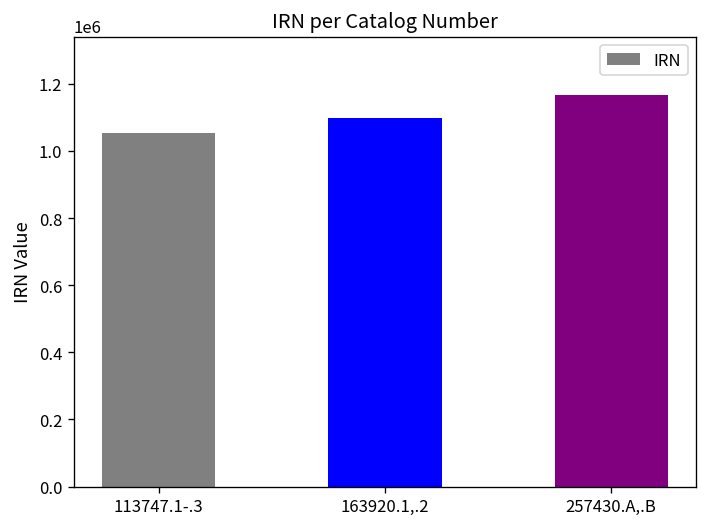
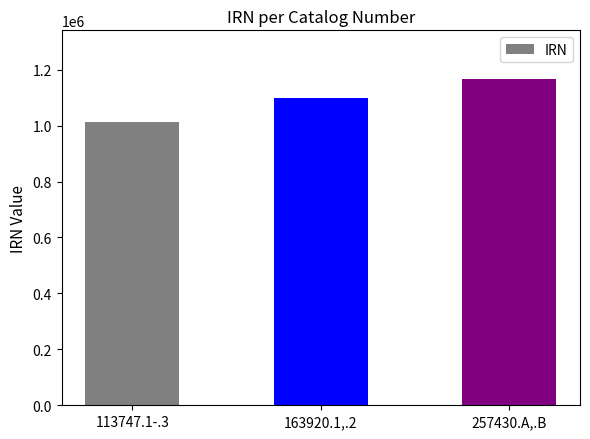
  {
-   "113747.1-.3": 1050000,
+   "113747.1-.3": 1010000,
    "163920.1,.2": 1100000,
    "257430.A,.B": 1170000
  }
